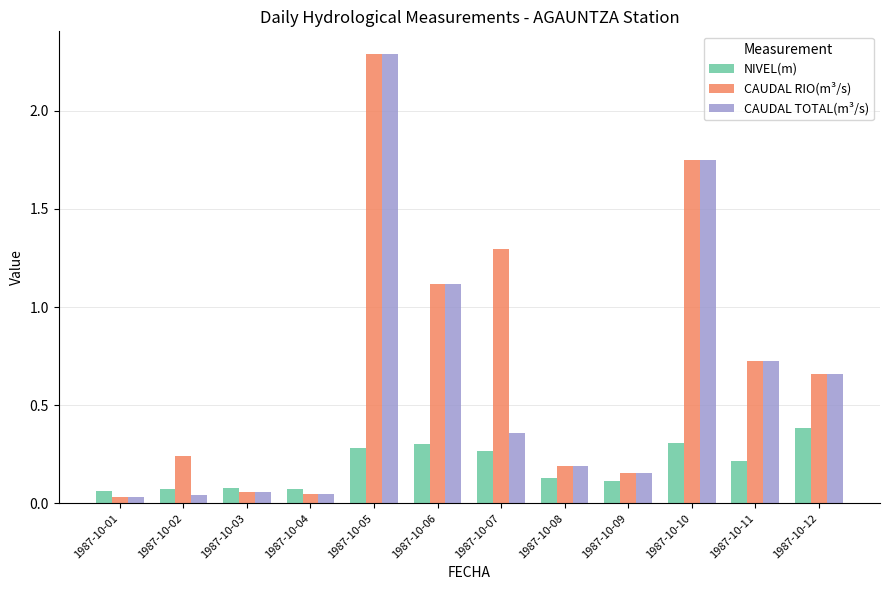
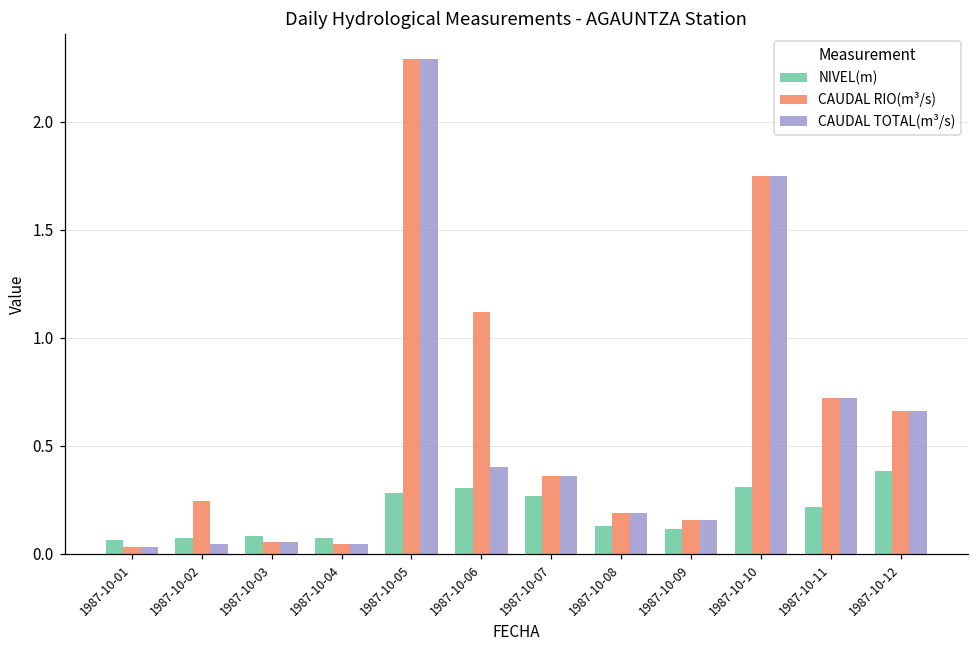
  {
    "NIVEL(m)": {
      "1987-10-01": 0.06,
      "1987-10-02": 0.07,
      "1987-10-03": 0.08,
      "1987-10-04": 0.07,
      "1987-10-05": 0.28,
      "1987-10-06": 0.30,
      "1987-10-07": 0.27,
      "1987-10-08": 0.13,
      "1987-10-09": 0.11,
      "1987-10-10": 0.31,
      "1987-10-11": 0.22,
      "1987-10-12": 0.38
    },
    "CAUDAL RIO(m³/s)": {
      "1987-10-01": 0.03,
      "1987-10-02": 0.24,
      "1987-10-03": 0.06,
      "1987-10-04": 0.05,
      "1987-10-05": 2.29,
      "1987-10-06": 1.12,
-     "1987-10-07": 1.30,
+     "1987-10-07": 0.36,
      "1987-10-08": 0.19,
      "1987-10-09": 0.16,
      "1987-10-10": 1.75,
      "1987-10-11": 0.72,
      "1987-10-12": 0.66
    },
    "CAUDAL TOTAL(m³/s)": {
      "1987-10-01": 0.03,
      "1987-10-02": 0.04,
      "1987-10-03": 0.06,
      "1987-10-04": 0.05,
      "1987-10-05": 2.29,
-     "1987-10-06": 1.12,
+     "1987-10-06": 0.40,
      "1987-10-07": 0.36,
      "1987-10-08": 0.19,
      "1987-10-09": 0.16,
      "1987-10-10": 1.75,
      "1987-10-11": 0.72,
      "1987-10-12": 0.66
    }
  }
